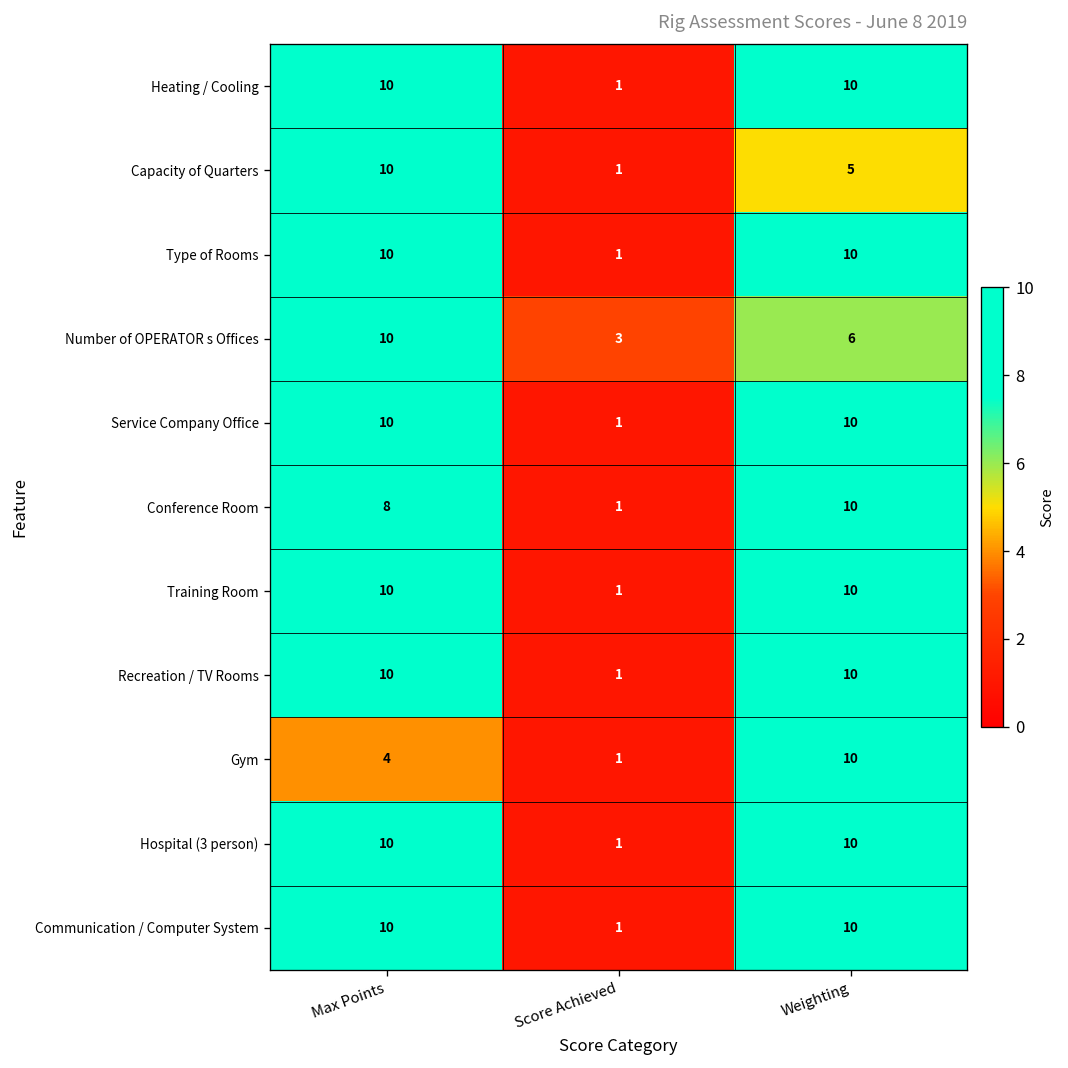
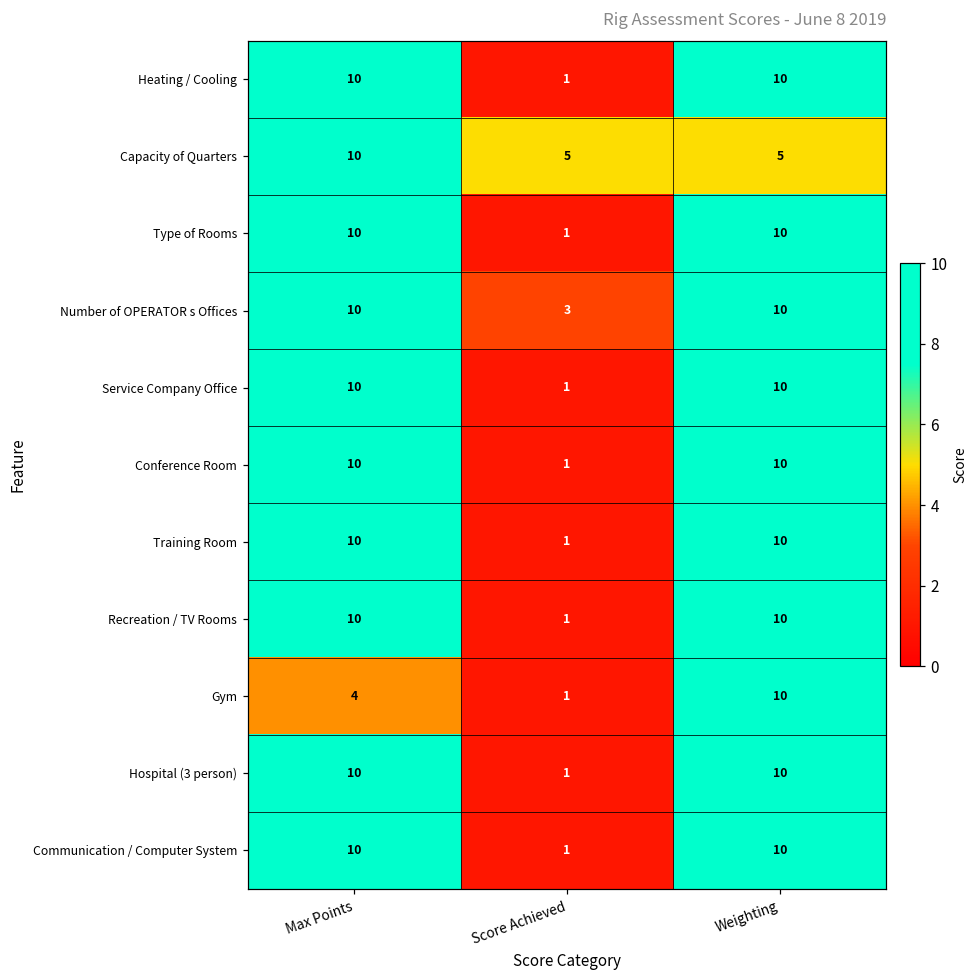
  {
    "Heating / Cooling": {
      "Max Points": 10,
      "Score Achieved": 1,
      "Weighting": 10
    },
    "Capacity of Quarters": {
      "Max Points": 10,
-     "Score Achieved": 1,
+     "Score Achieved": 5,
      "Weighting": 5
    },
    "Type of Rooms": {
      "Max Points": 10,
      "Score Achieved": 1,
      "Weighting": 10
    },
    "Number of OPERATOR s Offices": {
      "Max Points": 10,
      "Score Achieved": 3,
-     "Weighting": 6
+     "Weighting": 10
    },
    "Service Company Office": {
      "Max Points": 10,
      "Score Achieved": 1,
      "Weighting": 10
    },
    "Conference Room": {
-     "Max Points": 8,
+     "Max Points": 10,
      "Score Achieved": 1,
      "Weighting": 10
    },
    "Training Room": {
      "Max Points": 10,
      "Score Achieved": 1,
      "Weighting": 10
    },
    "Recreation / TV Rooms": {
      "Max Points": 10,
      "Score Achieved": 1,
      "Weighting": 10
    },
    "Gym": {
      "Max Points": 4,
      "Score Achieved": 1,
      "Weighting": 10
    },
    "Hospital (3 person)": {
      "Max Points": 10,
      "Score Achieved": 1,
      "Weighting": 10
    },
    "Communication / Computer System": {
      "Max Points": 10,
      "Score Achieved": 1,
      "Weighting": 10
    }
  }
